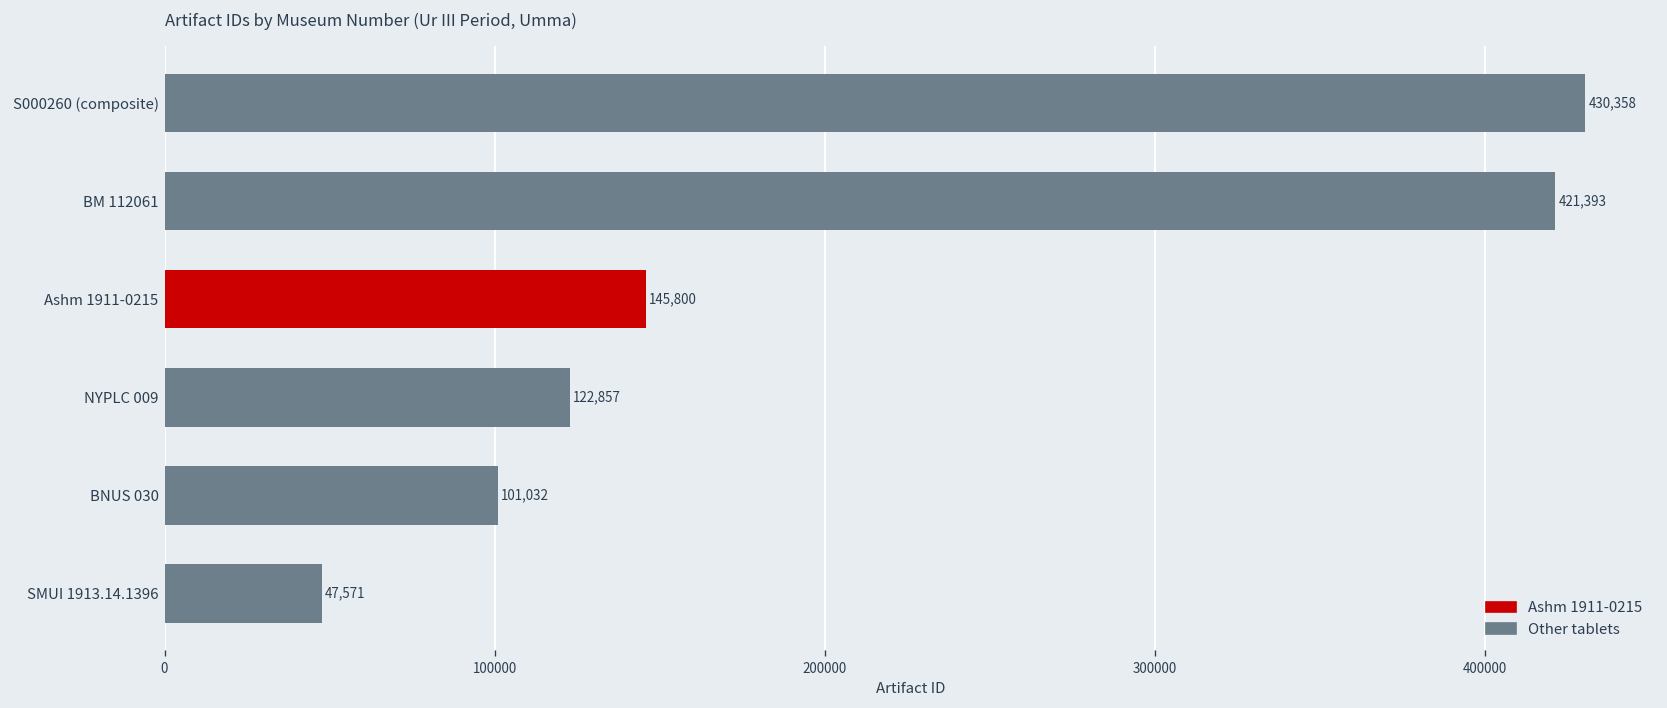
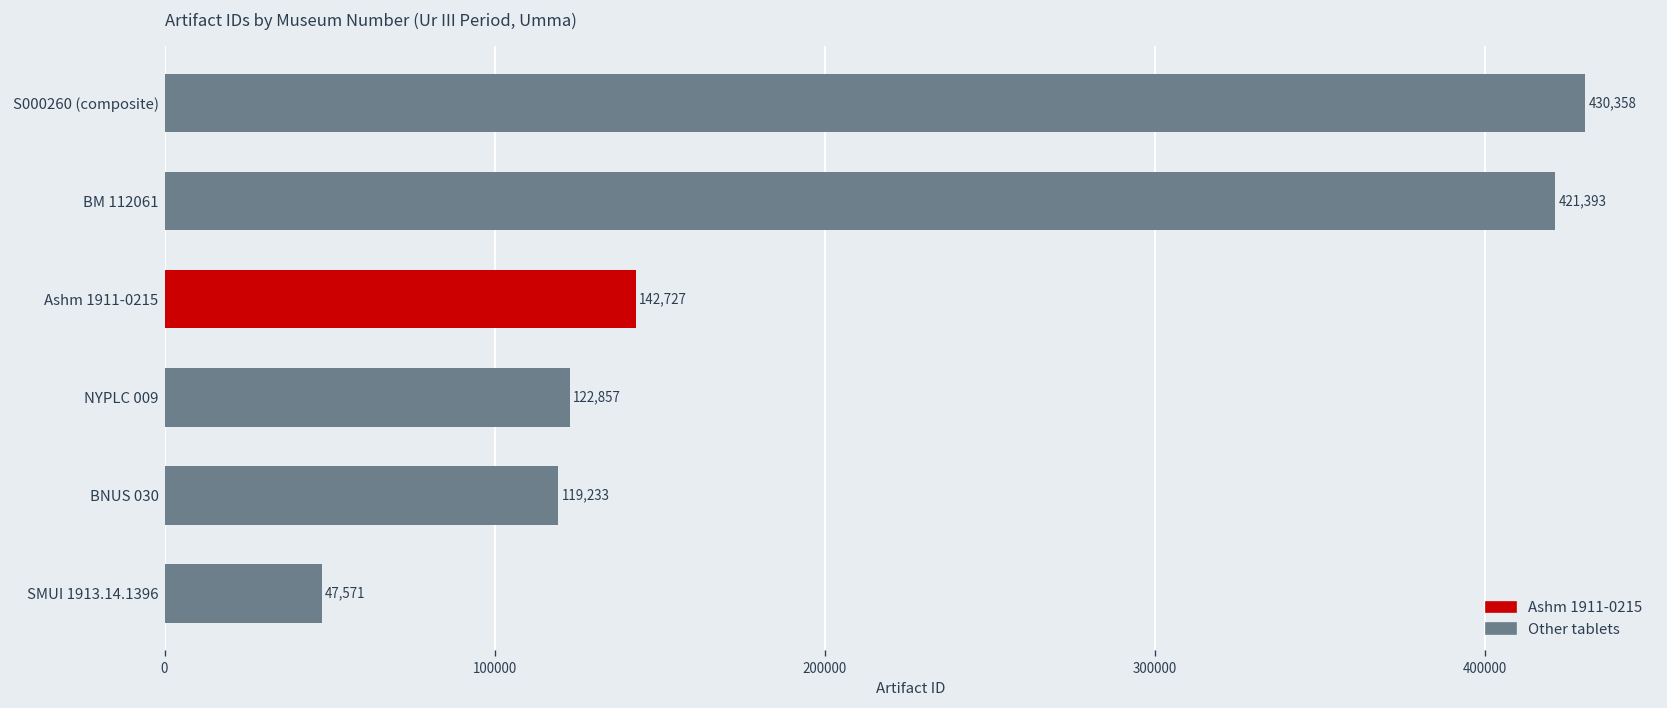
  {
    "S000260 (composite)": "430,358",
    "BM 112061": "421,393",
-   "Ashm 1911-0215": "145,800",
+   "Ashm 1911-0215": "142,727",
    "NYPLC 009": "122,857",
-   "BNUS 030": "101,032",
+   "BNUS 030": "119,233",
    "SMUI 1913.14.1396": "47,571"
  }
